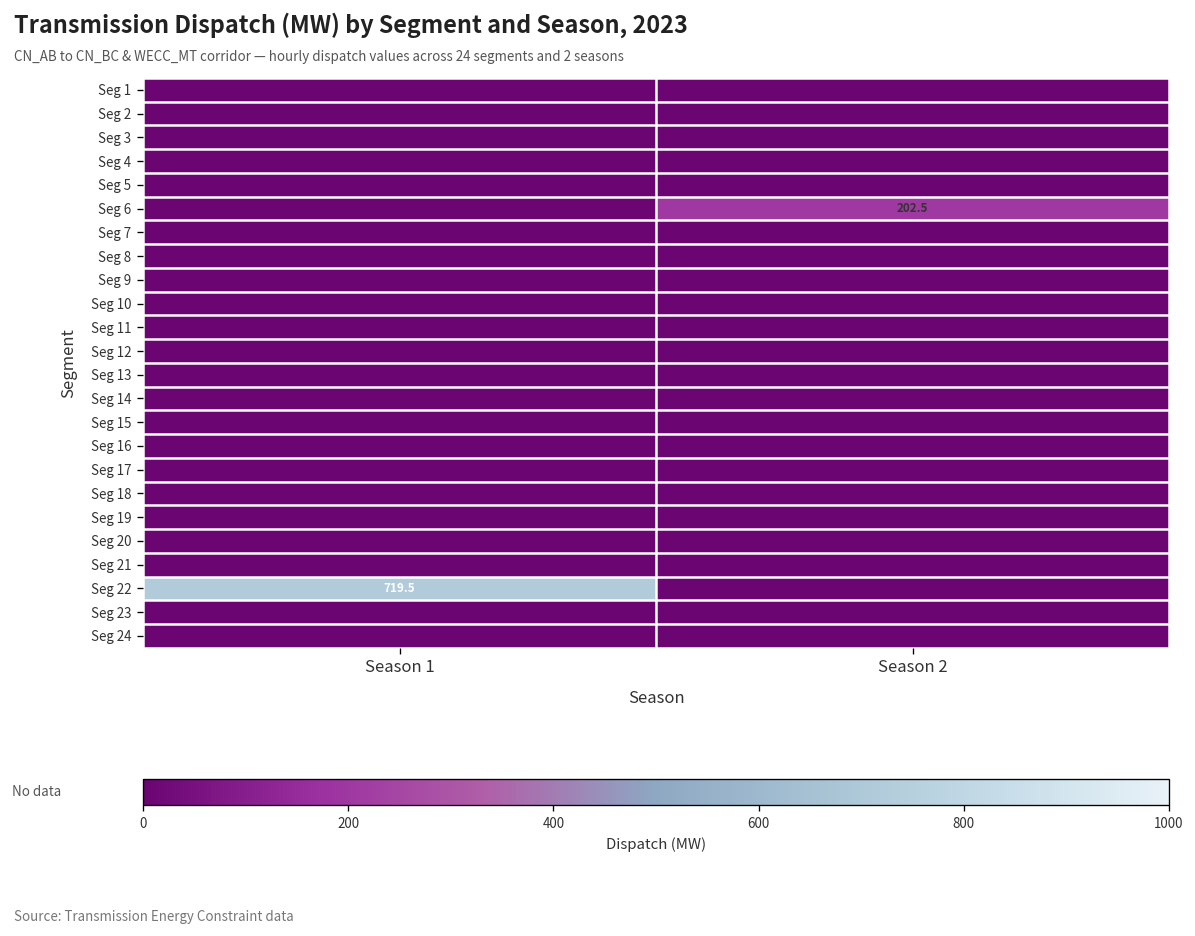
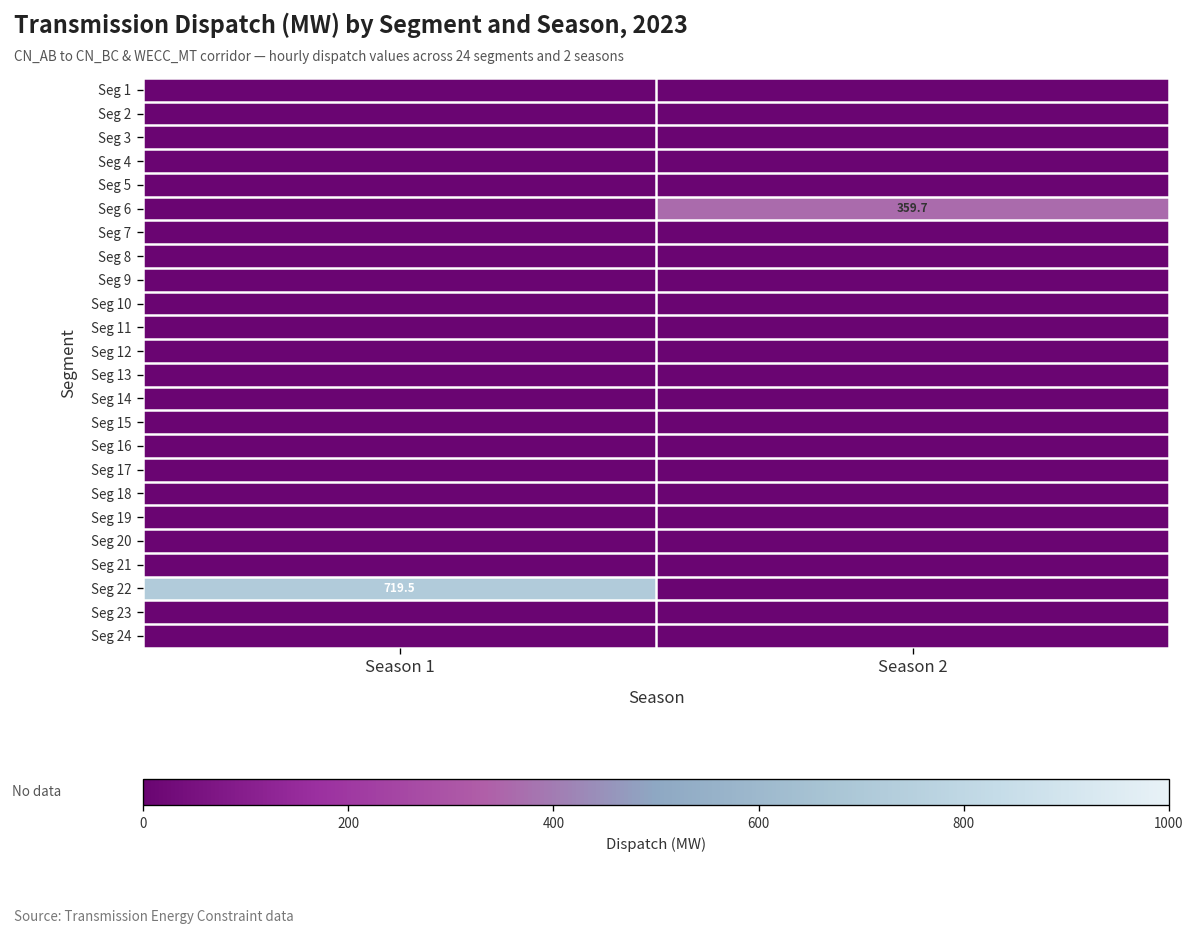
  {
    "Seg 6": {
-     "Season 2": 202.5
+     "Season 2": 359.7
    },
    "Seg 22": {
      "Season 1": 719.5
    }
  }
